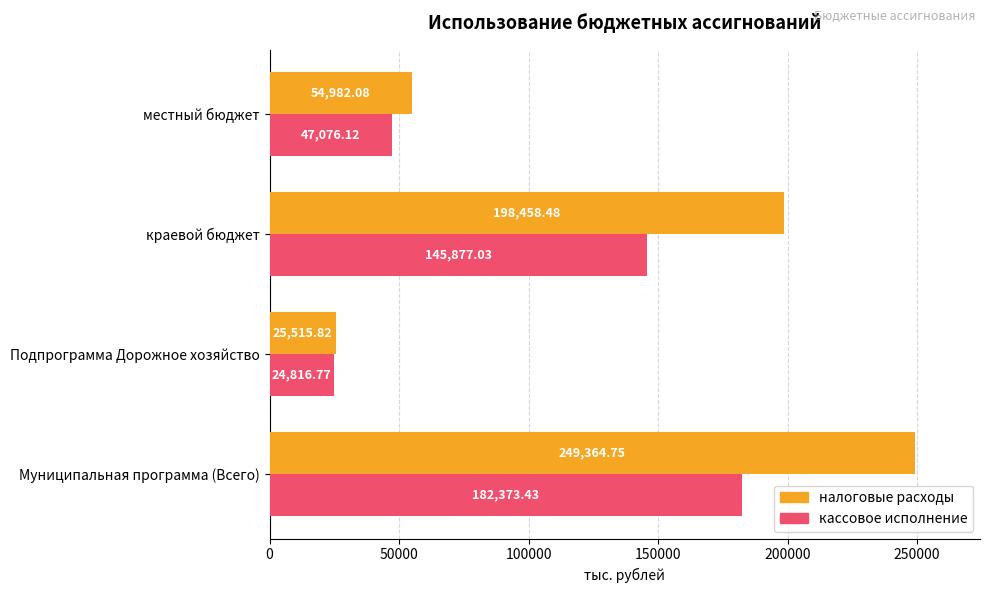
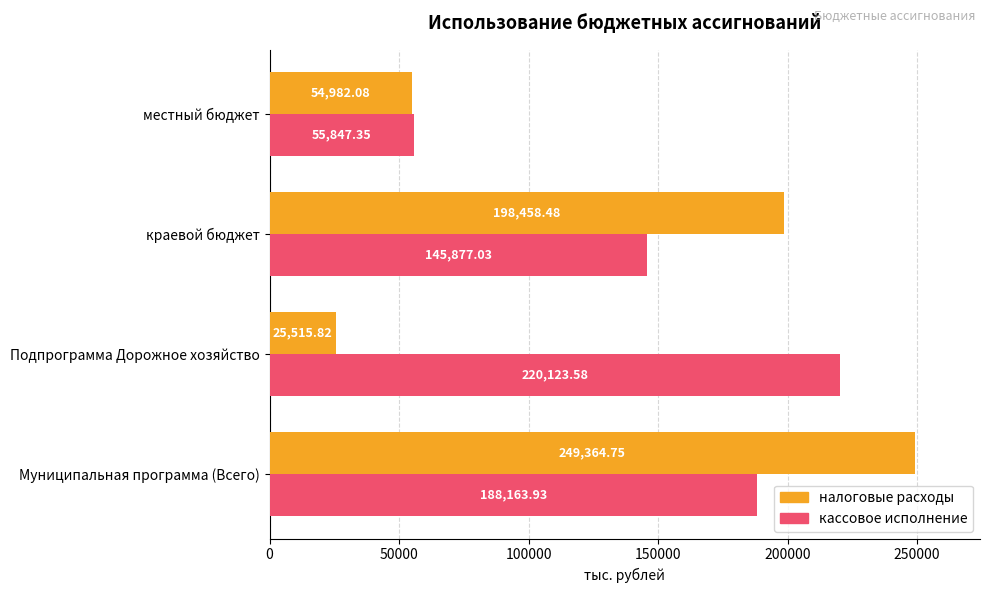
  {
    "налоговые расходы": {
      "местный бюджет": "54,982.08",
      "краевой бюджет": "198,458.48",
      "Подпрограмма Дорожное хозяйство": "25,515.82",
      "Муниципальная программа (Всего)": "249,364.75"
    },
    "кассовое исполнение": {
-     "местный бюджет": "47,076.12",
+     "местный бюджет": "55,847.35",
      "краевой бюджет": "145,877.03",
-     "Подпрограмма Дорожное хозяйство": "24,816.77",
-     "Муниципальная программа (Всего)": "182,373.43"
+     "Подпрограмма Дорожное хозяйство": "220,123.58",
+     "Муниципальная программа (Всего)": "188,163.93"
    }
  }
